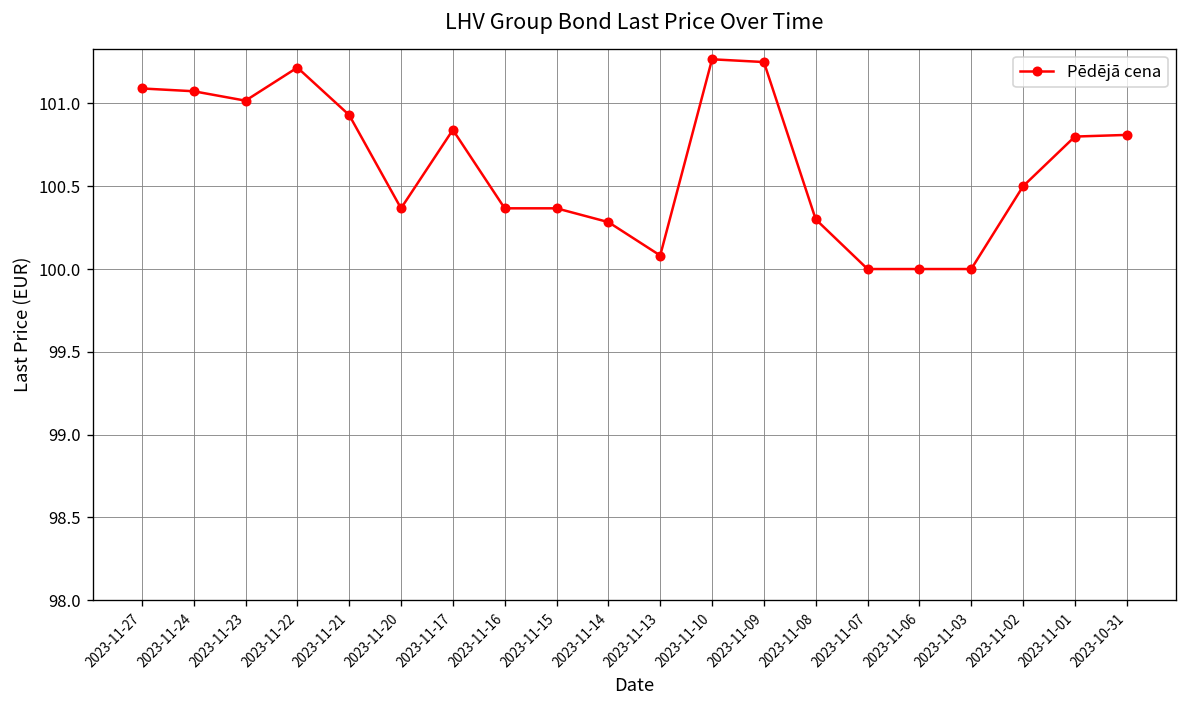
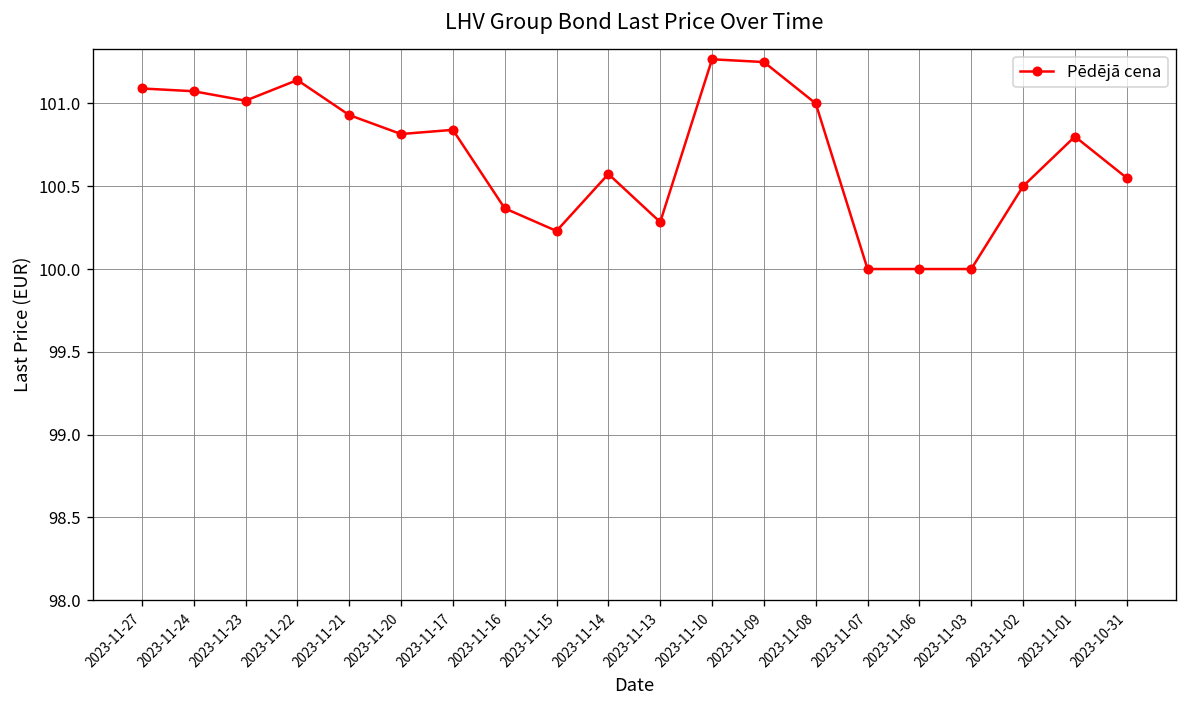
  {
    "2023-11-27": 101.09,
    "2023-11-24": 101.07,
    "2023-11-23": 101.02,
-   "2023-11-22": 101.22,
+   "2023-11-22": 101.14,
    "2023-11-21": 100.93,
-   "2023-11-20": 100.37,
+   "2023-11-20": 100.82,
    "2023-11-17": 100.84,
    "2023-11-16": 100.37,
-   "2023-11-15": 100.37,
-   "2023-11-14": 100.28,
-   "2023-11-13": 100.08,
+   "2023-11-15": 100.23,
+   "2023-11-14": 100.57,
+   "2023-11-13": 100.28,
    "2023-11-10": 101.27,
    "2023-11-09": 101.25,
-   "2023-11-08": 100.3,
+   "2023-11-08": 101.0,
    "2023-11-07": 100.00,
    "2023-11-06": 100.00,
    "2023-11-03": 100.00,
    "2023-11-02": 100.50,
    "2023-11-01": 100.80,
-   "2023-10-31": 100.81
+   "2023-10-31": 100.55
  }
